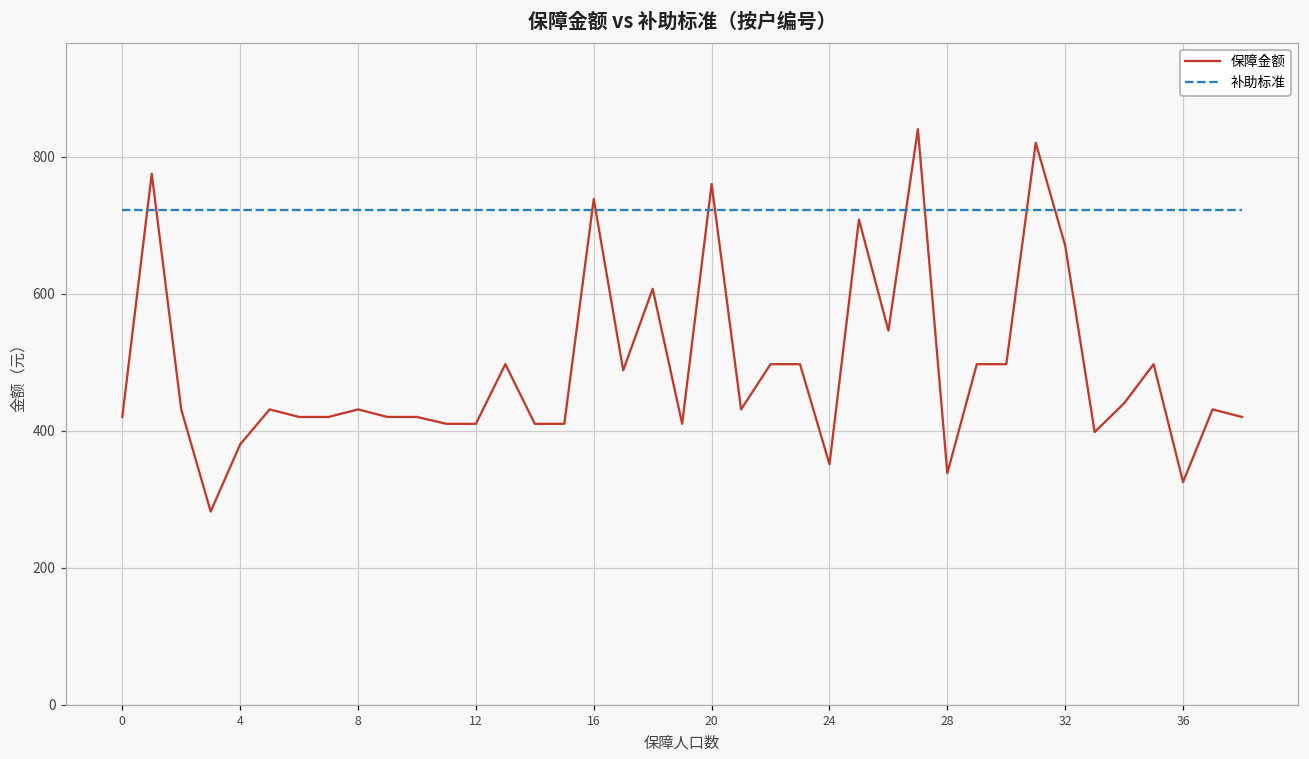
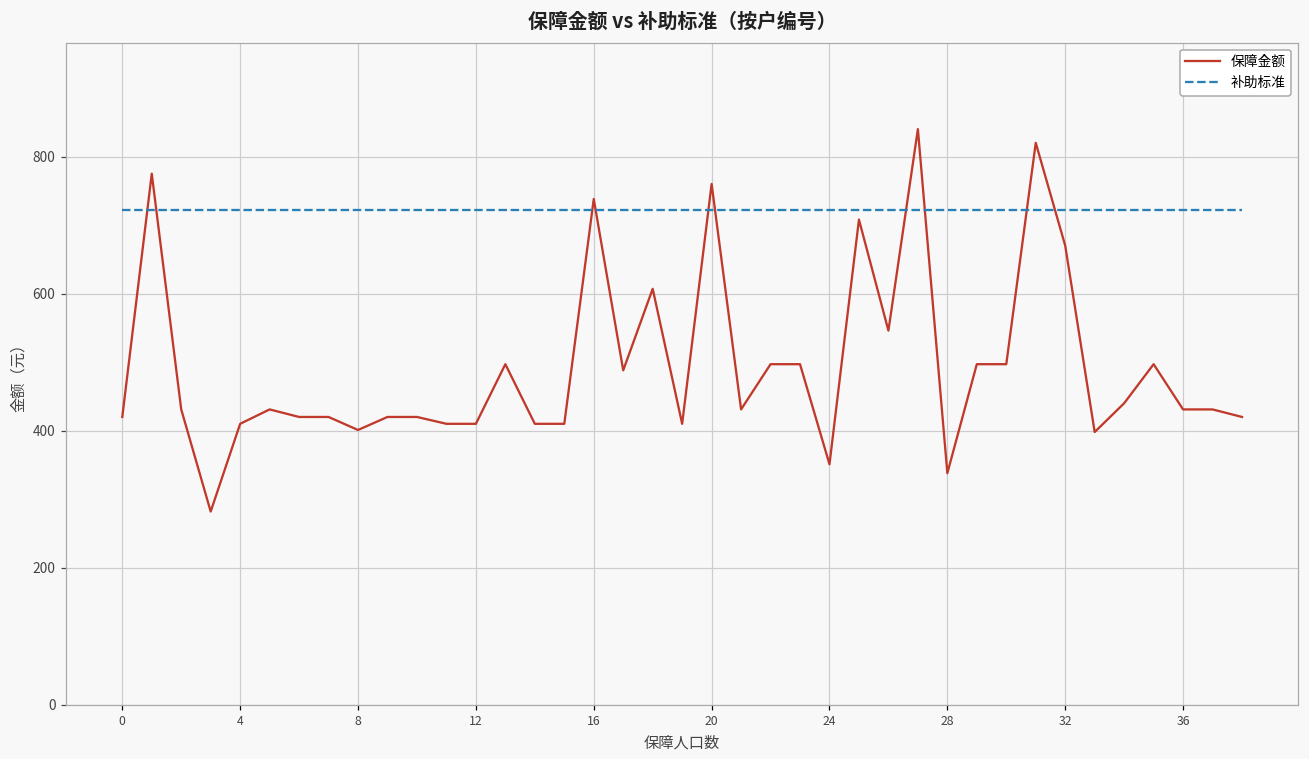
  {
    "保障金额": {
      "0": 420,
-     "4": 380,
-     "8": 430,
+     "4": 410,
+     "8": 400,
      "12": 410,
      "16": 740,
      "20": 760,
      "24": 350,
      "28": 340,
      "32": 670,
-     "36": 330
+     "36": 430
    },
    "补助标准": {
      "0": 720,
      "4": 720,
      "8": 720,
      "12": 720,
      "16": 720,
      "20": 720,
      "24": 720,
      "28": 720,
      "32": 720,
      "36": 720
    }
  }
